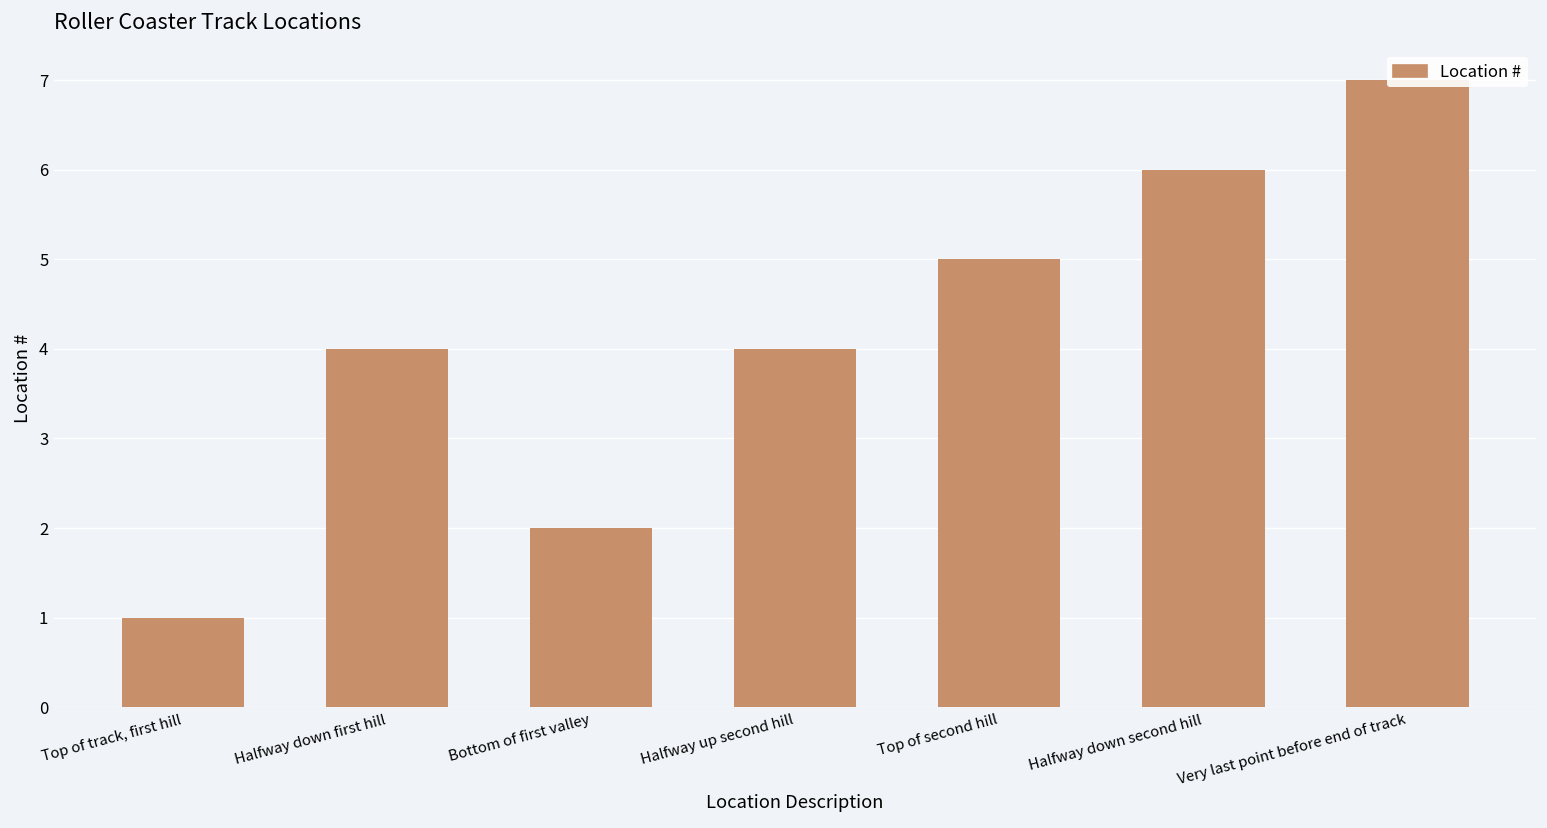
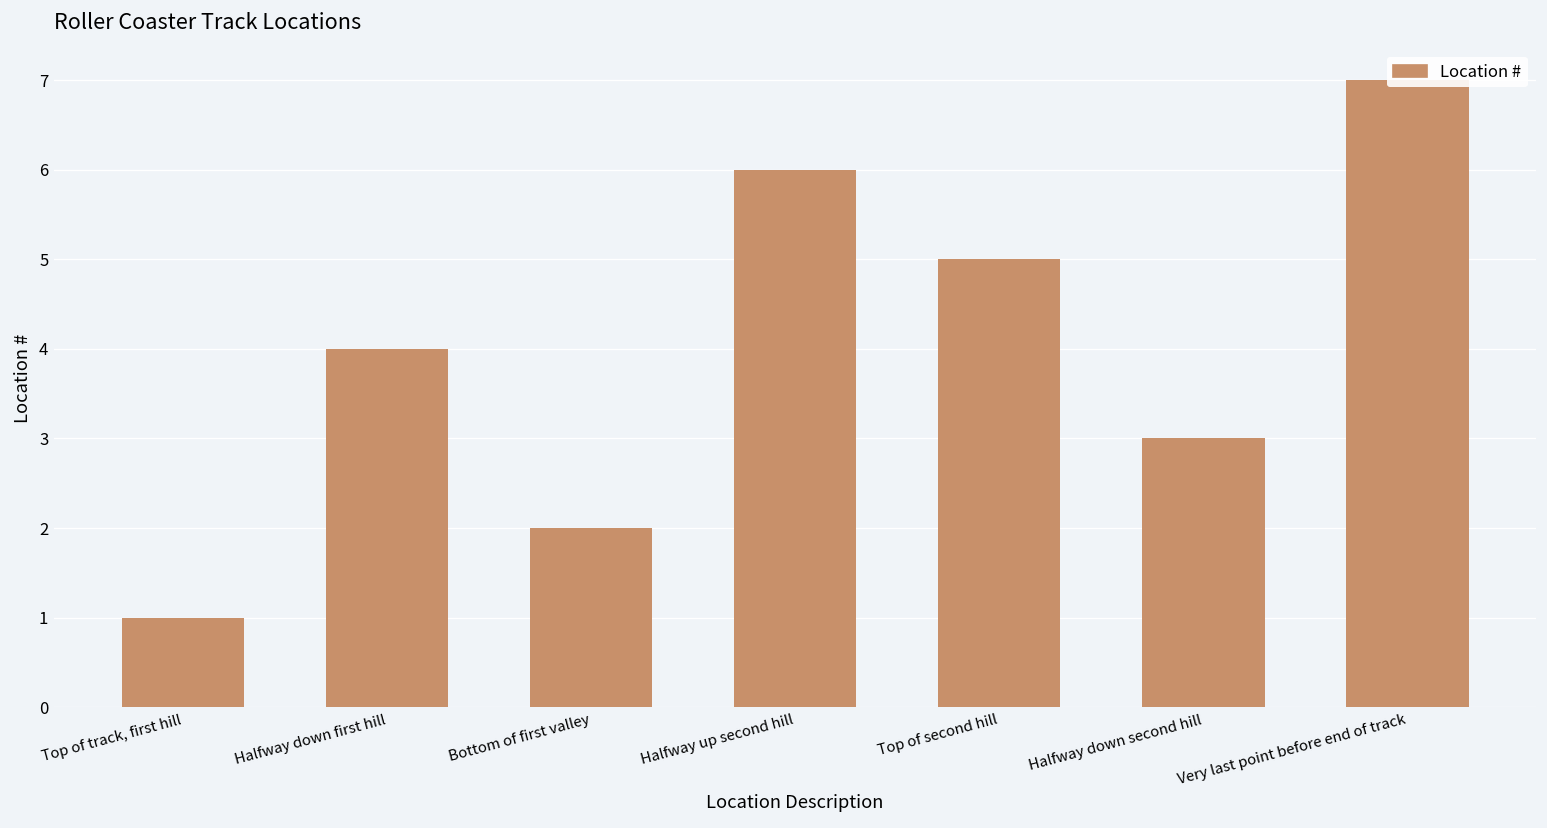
  {
    "Top of track, first hill": 1,
    "Halfway down first hill": 4,
    "Bottom of first valley": 2,
-   "Halfway up second hill": 4,
+   "Halfway up second hill": 6,
    "Top of second hill": 5,
-   "Halfway down second hill": 6
+   "Halfway down second hill": 3
  }
